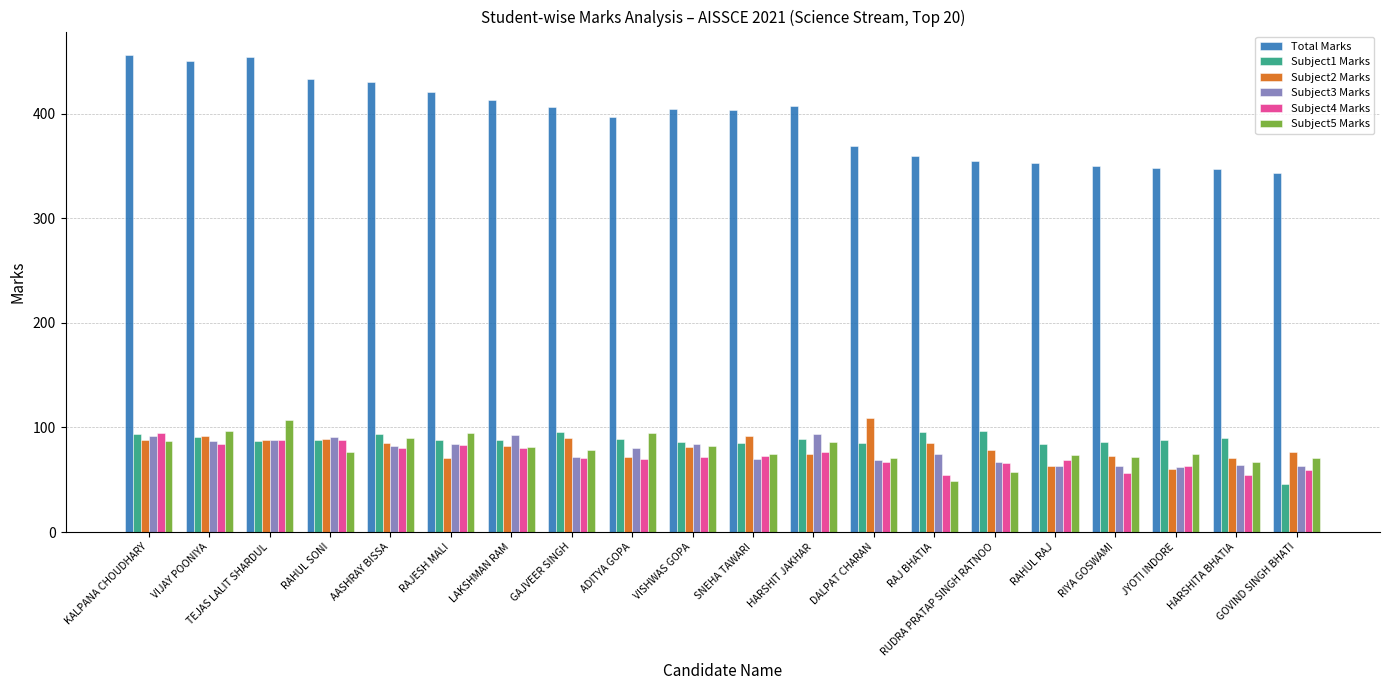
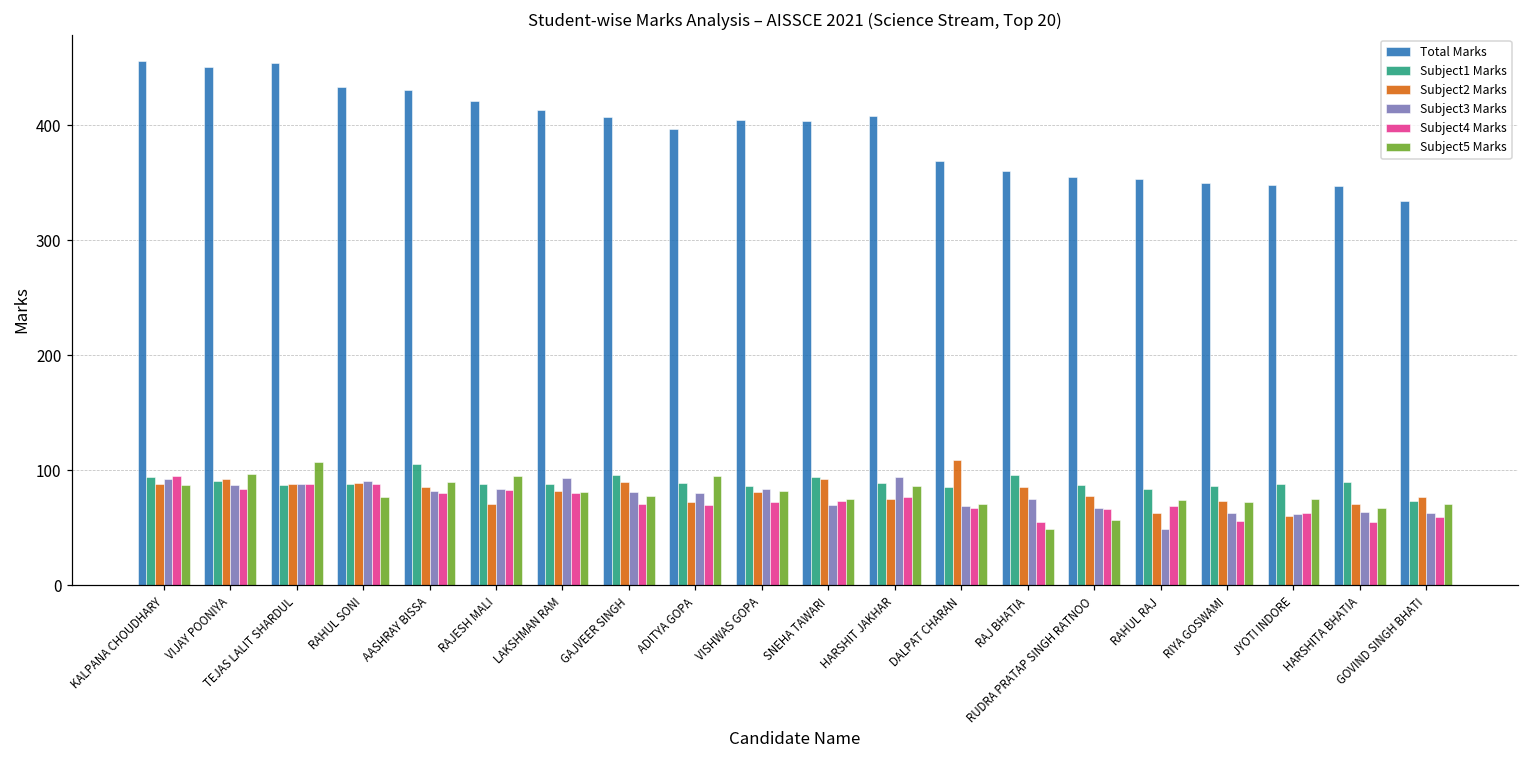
  {
    "Total Marks": {
      "KALPANA CHOUDHARY": 456,
      "VIJAY POONIYA": 451,
      "TEJAS LALIT SHARDUL": 454,
      "RAHUL SONI": 433,
      "AASHRAY BISSA": 431,
      "RAJESH MALI": 421,
      "LAKSHMAN RAM": 413,
      "GAJVEER SINGH": 407,
      "ADITYA GOPA": 397,
      "VISHWAS GOPA": 405,
      "SNEHA TAWARI": 404,
      "HARSHIT JAKHAR": 408,
      "DALPAT CHARAN": 369,
      "RAJ BHATIA": 360,
      "RUDRA PRATAP SINGH RATNOO": 355,
      "RAHUL RAJ": 353,
      "RIYA GOSWAMI": 350,
      "JYOTI INDORE": 348,
      "HARSHITA BHATIA": 347,
-     "GOVIND SINGH BHATI": 343
+     "GOVIND SINGH BHATI": 334
    },
    "Subject1 Marks": {
      "KALPANA CHOUDHARY": 94,
      "VIJAY POONIYA": 91,
      "TEJAS LALIT SHARDUL": 87,
      "RAHUL SONI": 88,
-     "AASHRAY BISSA": 94,
+     "AASHRAY BISSA": 105,
      "RAJESH MALI": 88,
      "LAKSHMAN RAM": 88,
      "GAJVEER SINGH": 96,
      "ADITYA GOPA": 89,
      "VISHWAS GOPA": 86,
-     "SNEHA TAWARI": 85,
+     "SNEHA TAWARI": 94,
      "HARSHIT JAKHAR": 89,
      "DALPAT CHARAN": 85,
      "RAJ BHATIA": 96,
-     "RUDRA PRATAP SINGH RATNOO": 97,
+     "RUDRA PRATAP SINGH RATNOO": 87,
      "RAHUL RAJ": 84,
      "RIYA GOSWAMI": 86,
      "JYOTI INDORE": 88,
      "HARSHITA BHATIA": 90,
-     "GOVIND SINGH BHATI": 46
+     "GOVIND SINGH BHATI": 73
    },
    "Subject2 Marks": {
      "KALPANA CHOUDHARY": 88,
      "VIJAY POONIYA": 92,
      "TEJAS LALIT SHARDUL": 88,
      "RAHUL SONI": 89,
      "AASHRAY BISSA": 85,
      "RAJESH MALI": 71,
      "LAKSHMAN RAM": 82,
      "GAJVEER SINGH": 90,
      "ADITYA GOPA": 72,
      "VISHWAS GOPA": 81,
      "SNEHA TAWARI": 92,
      "HARSHIT JAKHAR": 75,
      "DALPAT CHARAN": 109,
      "RAJ BHATIA": 85,
      "RUDRA PRATAP SINGH RATNOO": 78,
      "RAHUL RAJ": 63,
      "RIYA GOSWAMI": 73,
      "JYOTI INDORE": 60,
      "HARSHITA BHATIA": 71,
      "GOVIND SINGH BHATI": 77
    },
    "Subject3 Marks": {
      "KALPANA CHOUDHARY": 92,
      "VIJAY POONIYA": 87,
      "TEJAS LALIT SHARDUL": 88,
      "RAHUL SONI": 91,
      "AASHRAY BISSA": 82,
      "RAJESH MALI": 84,
      "LAKSHMAN RAM": 93,
-     "GAJVEER SINGH": 72,
+     "GAJVEER SINGH": 81,
      "ADITYA GOPA": 80,
      "VISHWAS GOPA": 84,
      "SNEHA TAWARI": 70,
      "HARSHIT JAKHAR": 94,
      "DALPAT CHARAN": 69,
      "RAJ BHATIA": 75,
      "RUDRA PRATAP SINGH RATNOO": 67,
-     "RAHUL RAJ": 63,
+     "RAHUL RAJ": 49,
      "RIYA GOSWAMI": 63,
      "JYOTI INDORE": 62,
      "HARSHITA BHATIA": 64,
      "GOVIND SINGH BHATI": 63
    },
    "Subject4 Marks": {
      "KALPANA CHOUDHARY": 95,
      "VIJAY POONIYA": 84,
      "TEJAS LALIT SHARDUL": 88,
      "RAHUL SONI": 88,
      "AASHRAY BISSA": 80,
      "RAJESH MALI": 83,
      "LAKSHMAN RAM": 80,
      "GAJVEER SINGH": 71,
      "ADITYA GOPA": 70,
      "VISHWAS GOPA": 72,
      "SNEHA TAWARI": 73,
      "HARSHIT JAKHAR": 77,
      "DALPAT CHARAN": 67,
      "RAJ BHATIA": 55,
      "RUDRA PRATAP SINGH RATNOO": 66,
      "RAHUL RAJ": 69,
      "RIYA GOSWAMI": 56,
      "JYOTI INDORE": 63,
      "HARSHITA BHATIA": 55,
      "GOVIND SINGH BHATI": 59
    },
    "Subject5 Marks": {
      "KALPANA CHOUDHARY": 87,
      "VIJAY POONIYA": 97,
      "TEJAS LALIT SHARDUL": 107,
      "RAHUL SONI": 77,
      "AASHRAY BISSA": 90,
      "RAJESH MALI": 95,
      "LAKSHMAN RAM": 81,
      "GAJVEER SINGH": 78,
      "ADITYA GOPA": 95,
      "VISHWAS GOPA": 82,
      "SNEHA TAWARI": 75,
      "HARSHIT JAKHAR": 86,
      "DALPAT CHARAN": 71,
      "RAJ BHATIA": 49,
      "RUDRA PRATAP SINGH RATNOO": 57,
      "RAHUL RAJ": 74,
      "RIYA GOSWAMI": 72,
      "JYOTI INDORE": 75,
      "HARSHITA BHATIA": 67,
      "GOVIND SINGH BHATI": 71
    }
  }
